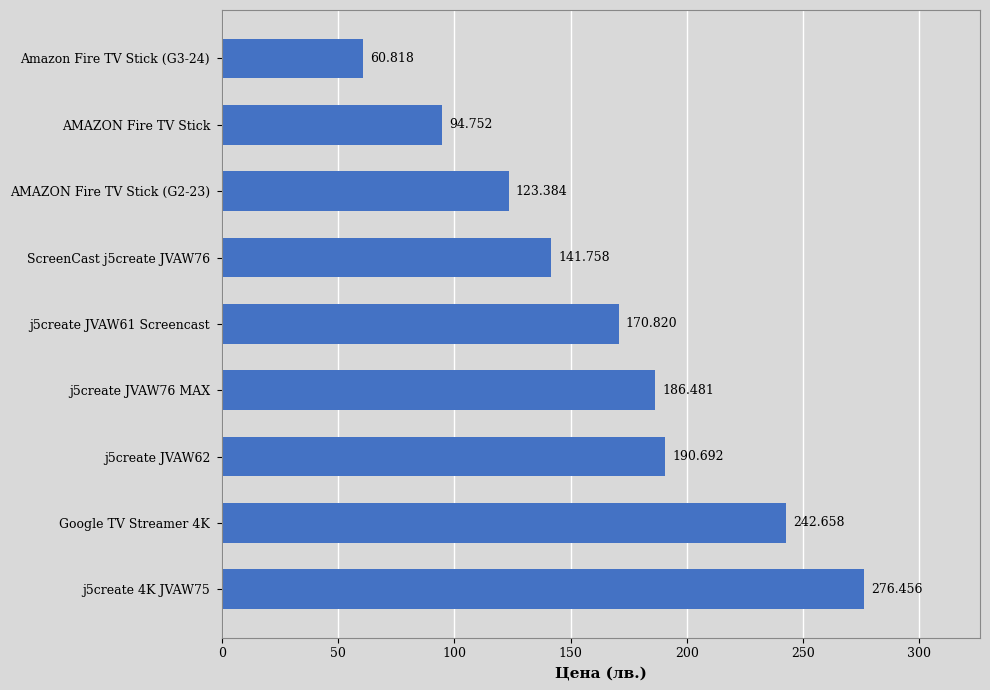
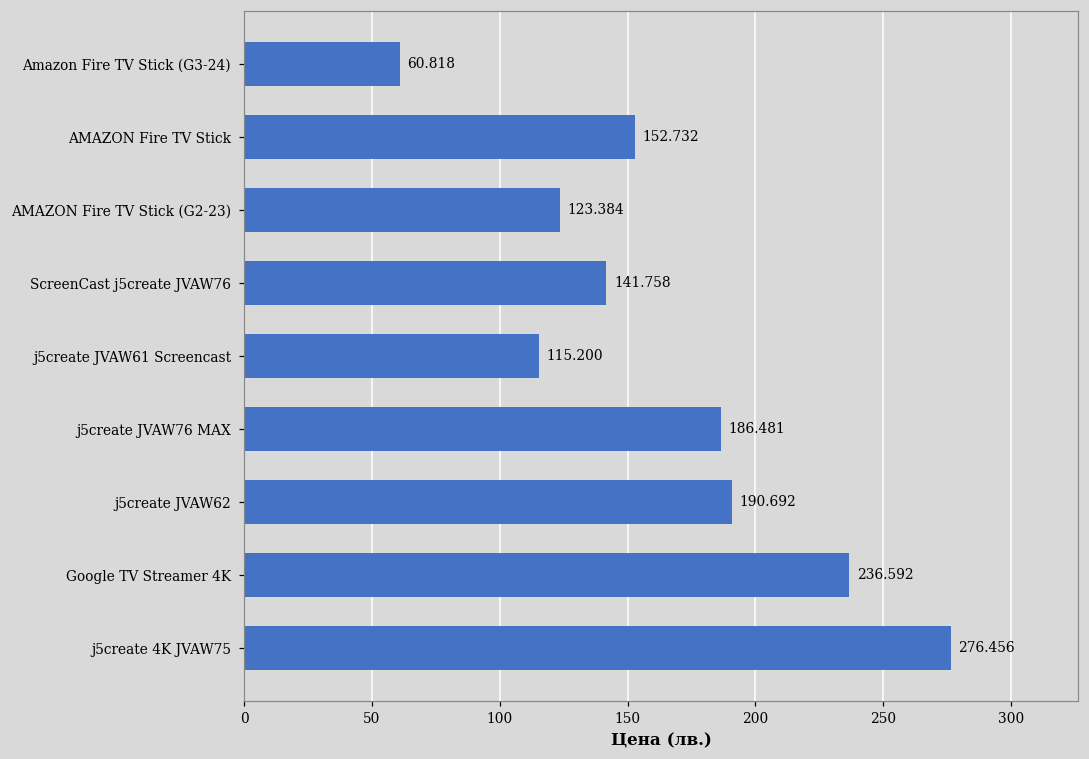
  {
    "Amazon Fire TV Stick (G3-24)": 60.818,
-   "AMAZON Fire TV Stick": 94.752,
+   "AMAZON Fire TV Stick": 152.732,
    "AMAZON Fire TV Stick (G2-23)": 123.384,
    "ScreenCast j5create JVAW76": 141.758,
-   "j5create JVAW61 Screencast": 170.820,
+   "j5create JVAW61 Screencast": 115.200,
    "j5create JVAW76 MAX": 186.481,
    "j5create JVAW62": 190.692,
-   "Google TV Streamer 4K": 242.658,
+   "Google TV Streamer 4K": 236.592,
    "j5create 4K JVAW75": 276.456
  }
